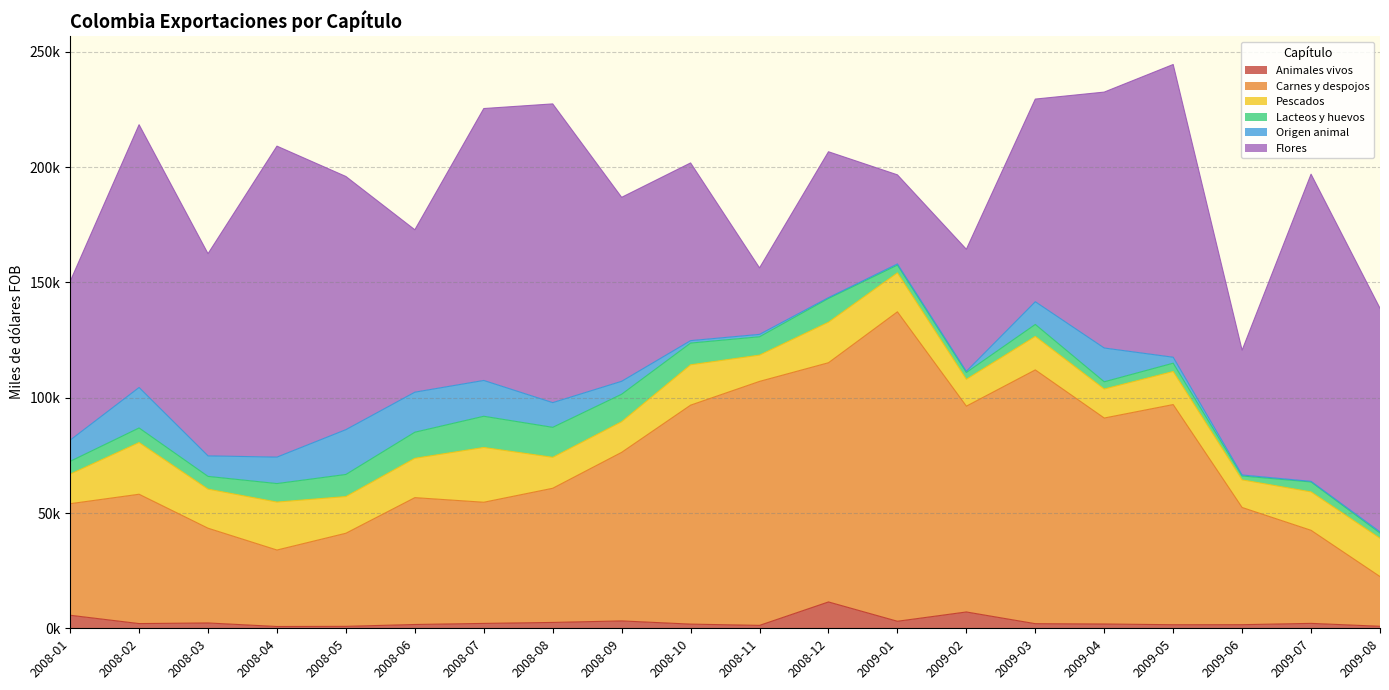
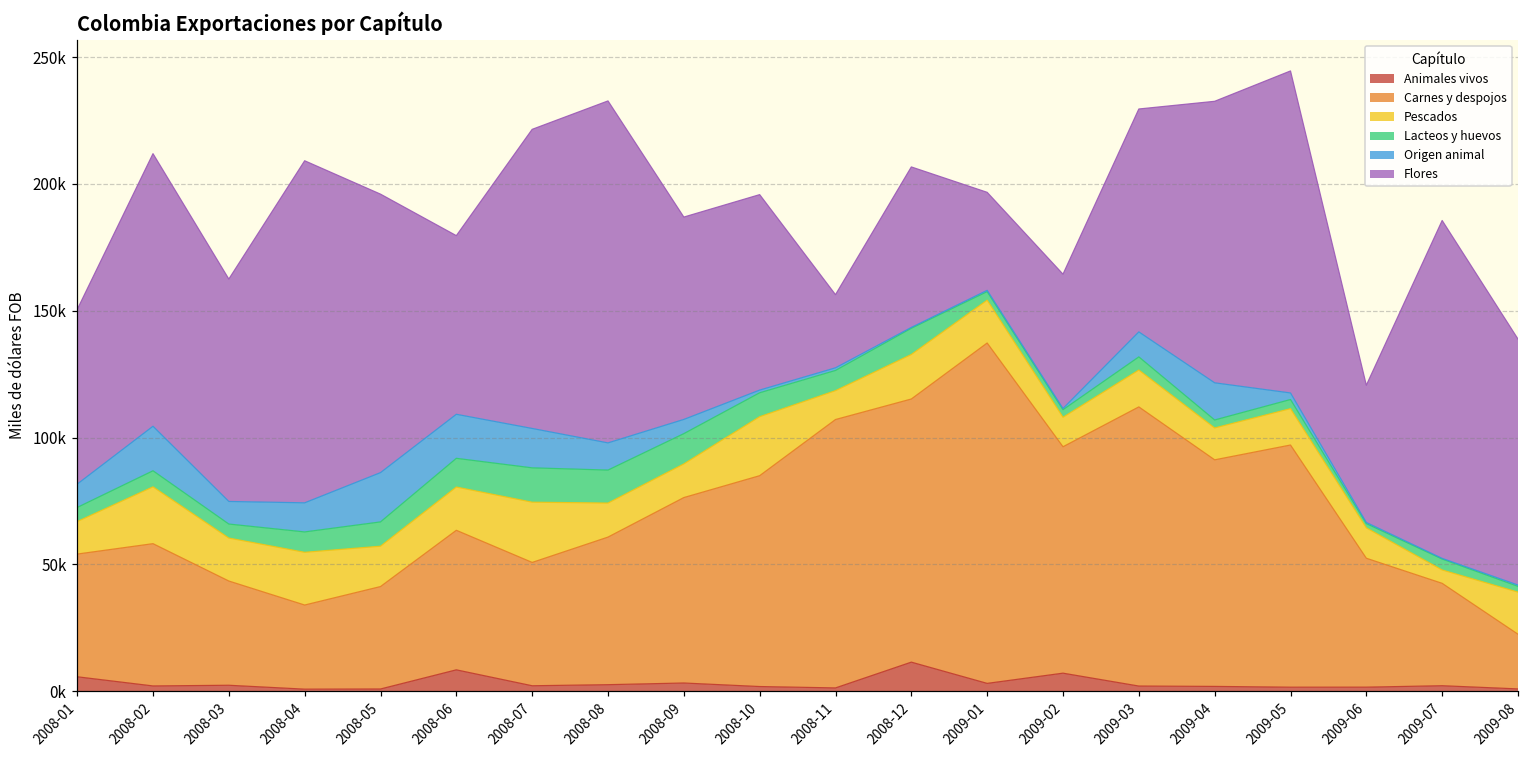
  {
    "Animales vivos": {
      "2008-01": 6000,
      "2008-02": 2000,
      "2008-03": 2000,
      "2008-04": 1000,
      "2008-05": 1000,
-     "2008-06": 2000,
+     "2008-06": 8000,
      "2008-07": 2000,
      "2008-08": 3000,
      "2008-09": 3000,
      "2008-10": 2000,
      "2008-11": 1000,
      "2008-12": 11000,
      "2009-01": 3000,
      "2009-02": 7000,
      "2009-03": 2000,
      "2009-04": 2000,
      "2009-05": 2000,
      "2009-06": 2000,
      "2009-07": 2000,
      "2009-08": 1000
    },
    "Carnes y despojos": {
      "2008-01": 48000,
      "2008-02": 56000,
      "2008-03": 41000,
      "2008-04": 33000,
      "2008-05": 40000,
      "2008-06": 55000,
-     "2008-07": 53000,
+     "2008-07": 49000,
      "2008-08": 58000,
      "2008-09": 73000,
-     "2008-10": 95000,
+     "2008-10": 83000,
      "2008-11": 106000,
      "2008-12": 104000,
      "2009-01": 134000,
      "2009-02": 89000,
      "2009-03": 110000,
      "2009-04": 89000,
      "2009-05": 95000,
      "2009-06": 51000,
      "2009-07": 40000,
      "2009-08": 22000
    },
    "Pescados": {
      "2008-01": 13000,
      "2008-02": 22000,
      "2008-03": 17000,
      "2008-04": 21000,
      "2008-05": 16000,
      "2008-06": 17000,
      "2008-07": 24000,
      "2008-08": 13000,
      "2008-09": 13000,
-     "2008-10": 17000,
+     "2008-10": 23000,
      "2008-11": 11000,
      "2008-12": 18000,
      "2009-01": 17000,
      "2009-02": 12000,
      "2009-03": 15000,
      "2009-04": 13000,
      "2009-05": 14000,
      "2009-06": 12000,
-     "2009-07": 17000,
+     "2009-07": 5000,
      "2009-08": 17000
    },
    "Lacteos y huevos": {
      "2008-01": 6000,
      "2008-02": 6000,
      "2008-03": 6000,
      "2008-04": 8000,
      "2008-05": 10000,
      "2008-06": 11000,
      "2008-07": 14000,
      "2008-08": 13000,
      "2008-09": 12000,
      "2009-03": 5000,
      "2009-04": 3000,
      "2009-05": 4000
    },
    "Origen animal": {
      "2008-01": 9000,
      "2008-02": 18000,
      "2008-03": 9000,
      "2008-04": 11000,
      "2008-05": 19000,
      "2008-06": 17000,
      "2008-07": 16000,
      "2008-08": 11000,
      "2008-09": 6000,
      "2009-03": 10000,
      "2009-04": 15000,
      "2009-05": 3000
    },
    "Flores": {
      "2008-01": 69000,
-     "2008-02": 114000,
+     "2008-02": 107000,
      "2008-03": 88000,
      "2008-04": 135000,
      "2008-05": 110000,
      "2008-06": 70000,
      "2008-07": 118000,
-     "2008-08": 130000,
+     "2008-08": 135000,
      "2008-09": 80000,
      "2008-10": 77000,
      "2008-11": 29000,
      "2008-12": 63000,
      "2009-01": 39000,
      "2009-02": 53000,
      "2009-03": 88000,
      "2009-04": 111000,
      "2009-05": 127000,
      "2009-06": 54000,
      "2009-07": 133000,
      "2009-08": 97000
    }
  }
